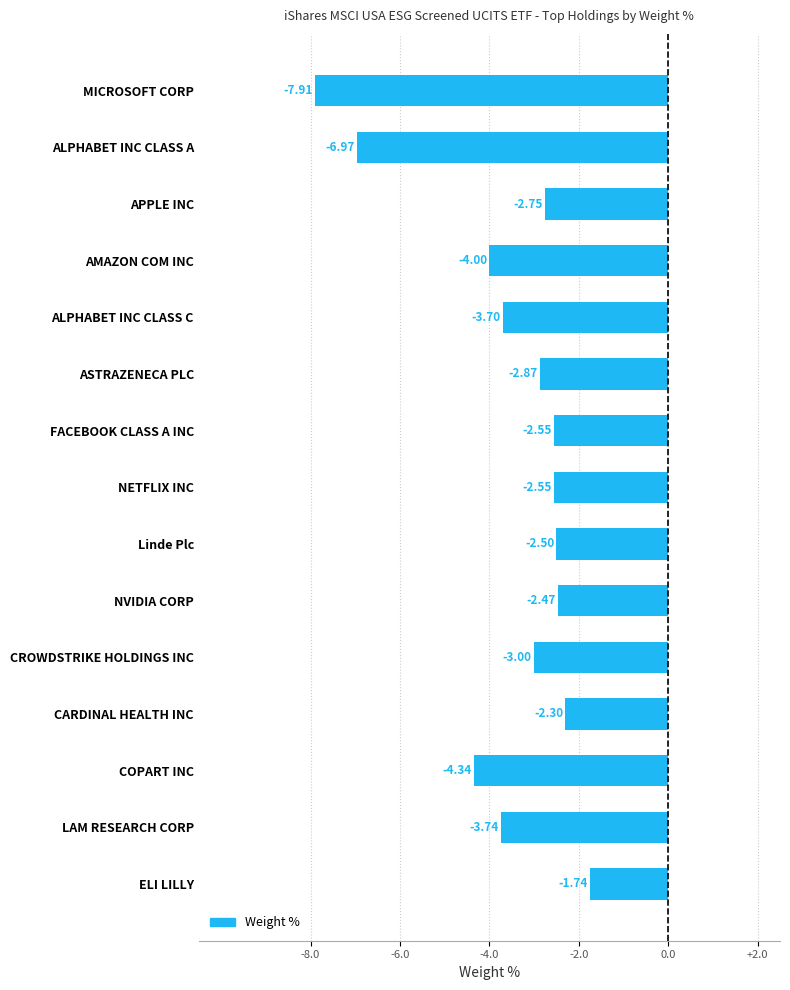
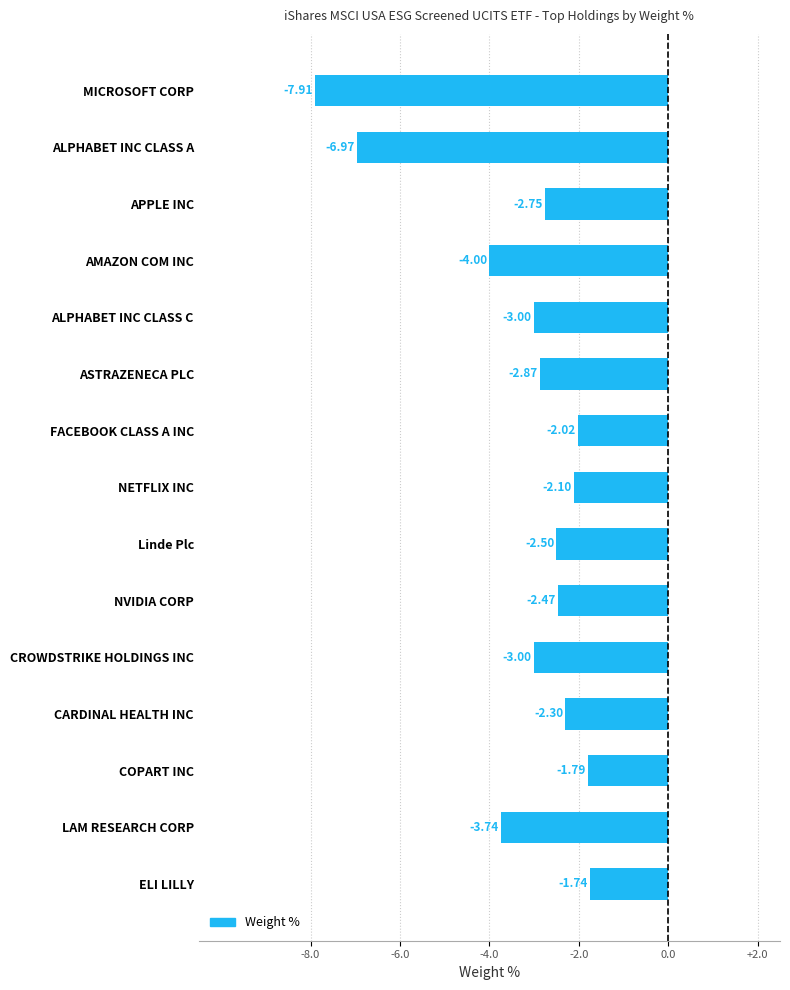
  {
    "MICROSOFT CORP": -7.91,
    "ALPHABET INC CLASS A": -6.97,
    "APPLE INC": -2.75,
    "AMAZON COM INC": -4.00,
-   "ALPHABET INC CLASS C": -3.70,
+   "ALPHABET INC CLASS C": -3.00,
    "ASTRAZENECA PLC": -2.87,
-   "FACEBOOK CLASS A INC": -2.55,
-   "NETFLIX INC": -2.55,
+   "FACEBOOK CLASS A INC": -2.02,
+   "NETFLIX INC": -2.10,
    "Linde Plc": -2.50,
    "NVIDIA CORP": -2.47,
    "CROWDSTRIKE HOLDINGS INC": -3.00,
    "CARDINAL HEALTH INC": -2.30,
-   "COPART INC": -4.34,
+   "COPART INC": -1.79,
    "LAM RESEARCH CORP": -3.74,
    "ELI LILLY": -1.74
  }
